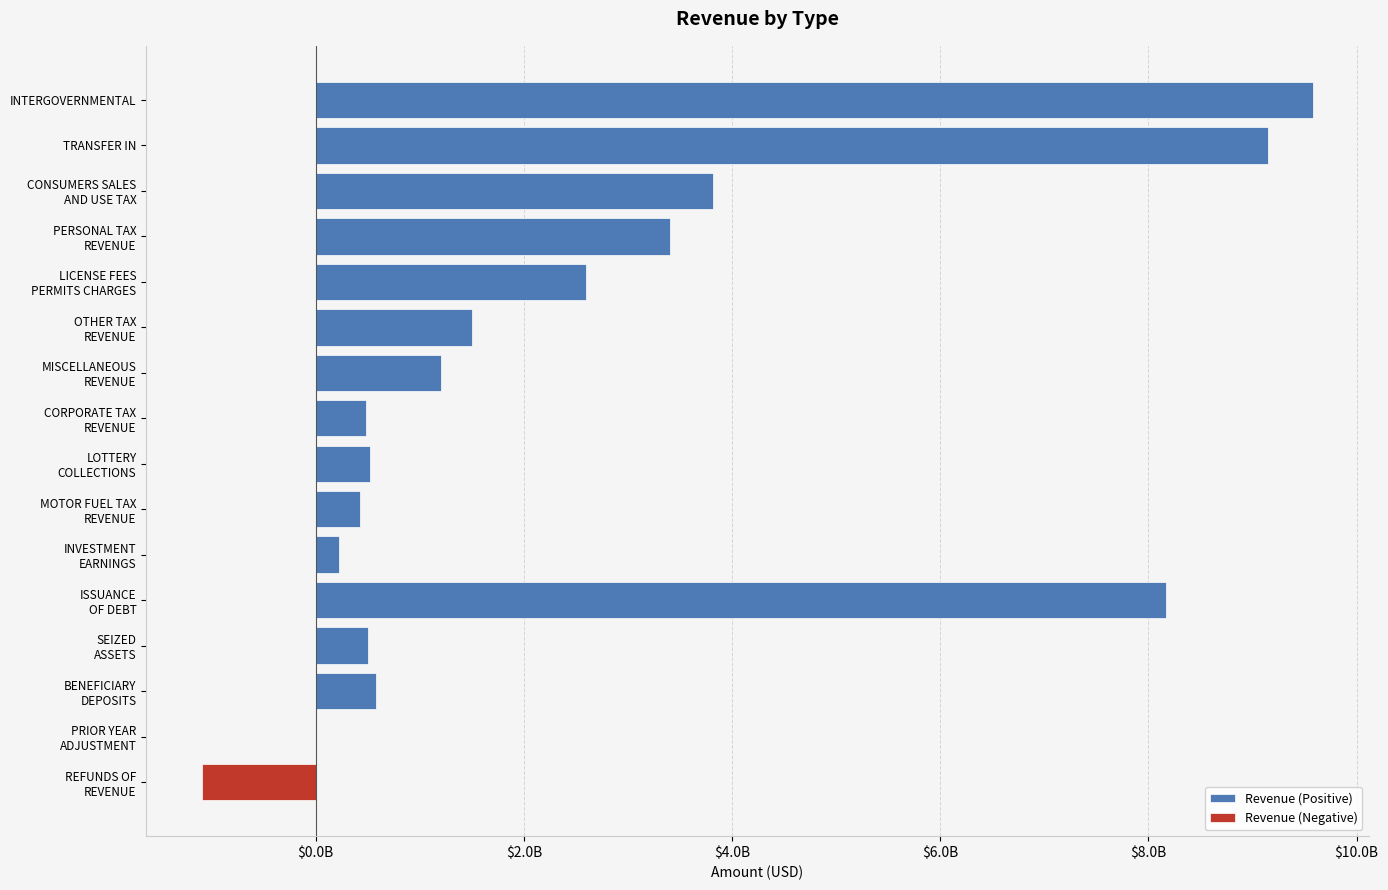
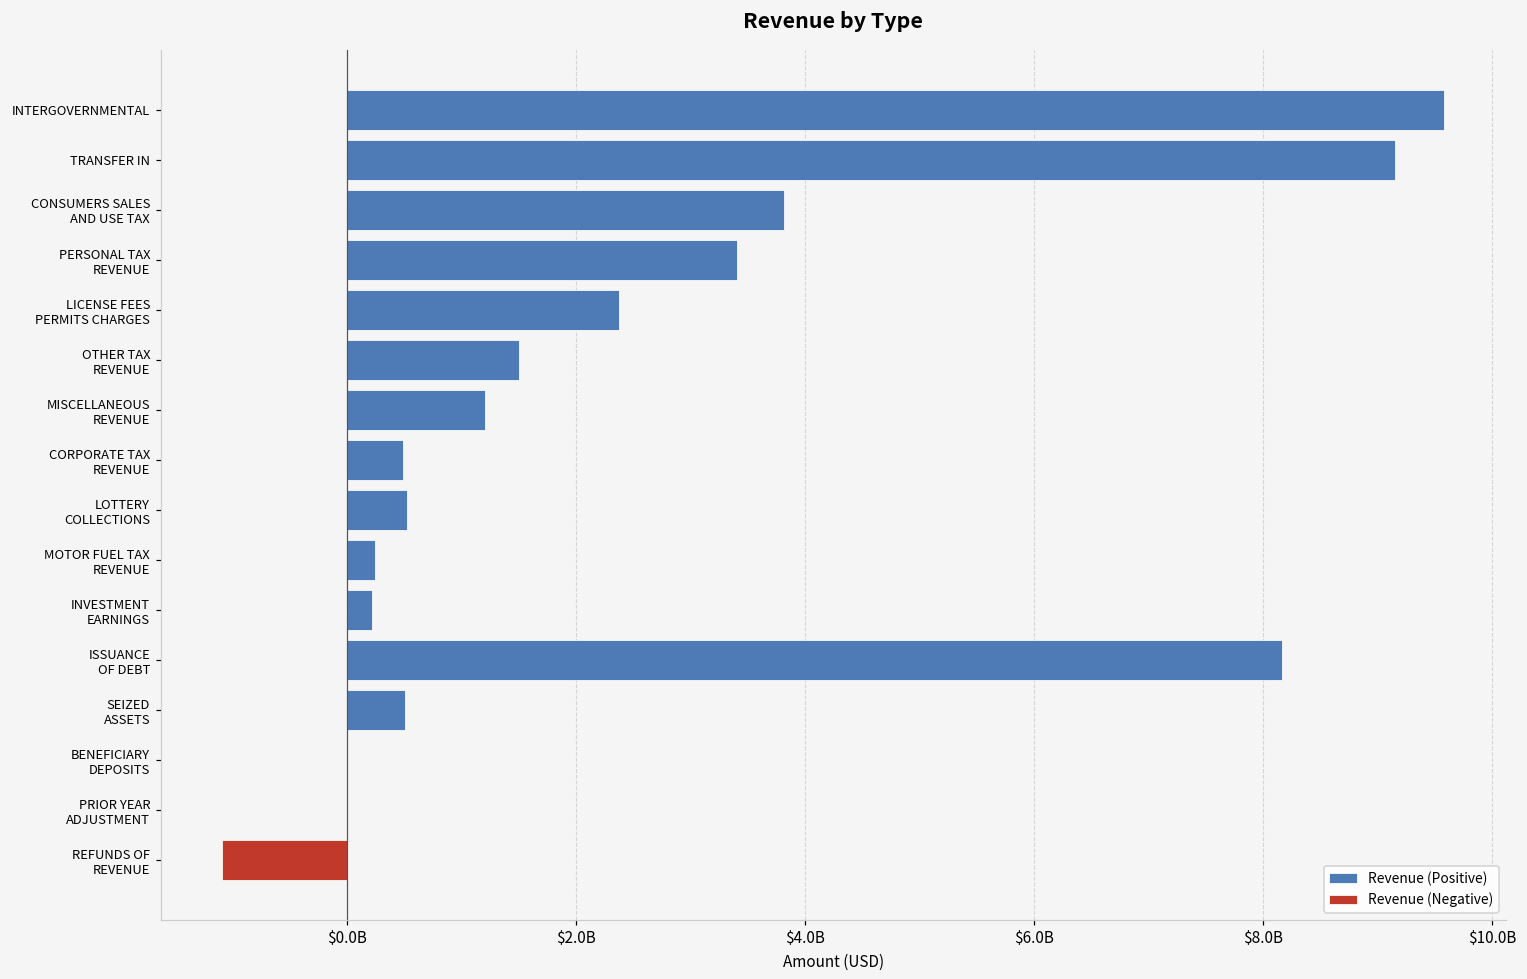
  {
    "Revenue (Positive)": {
      "INTERGOVERNMENTAL": "$9580000000",
      "TRANSFER IN": "$9150000000",
      "CONSUMERS SALES AND USE TAX": "$3820000000",
      "PERSONAL TAX REVENUE": "$3400000000",
-     "LICENSE FEES PERMITS CHARGES": "$2600000000",
+     "LICENSE FEES PERMITS CHARGES": "$2370000000",
      "OTHER TAX REVENUE": "$1500000000",
      "MISCELLANEOUS REVENUE": "$1200000000",
      "CORPORATE TAX REVENUE": "$480000000",
      "LOTTERY COLLECTIONS": "$520000000",
-     "MOTOR FUEL TAX REVENUE": "$430000000",
+     "MOTOR FUEL TAX REVENUE": "$240000000",
      "INVESTMENT EARNINGS": "$220000000",
      "ISSUANCE OF DEBT": "$8170000000",
      "SEIZED ASSETS": "$500000000",
-     "BENEFICIARY DEPOSITS": "$580000000"
+     "BENEFICIARY DEPOSITS": "$0"
    },
    "Revenue (Negative)": {
      "REFUNDS OF REVENUE": "$-1090000000"
    }
  }
